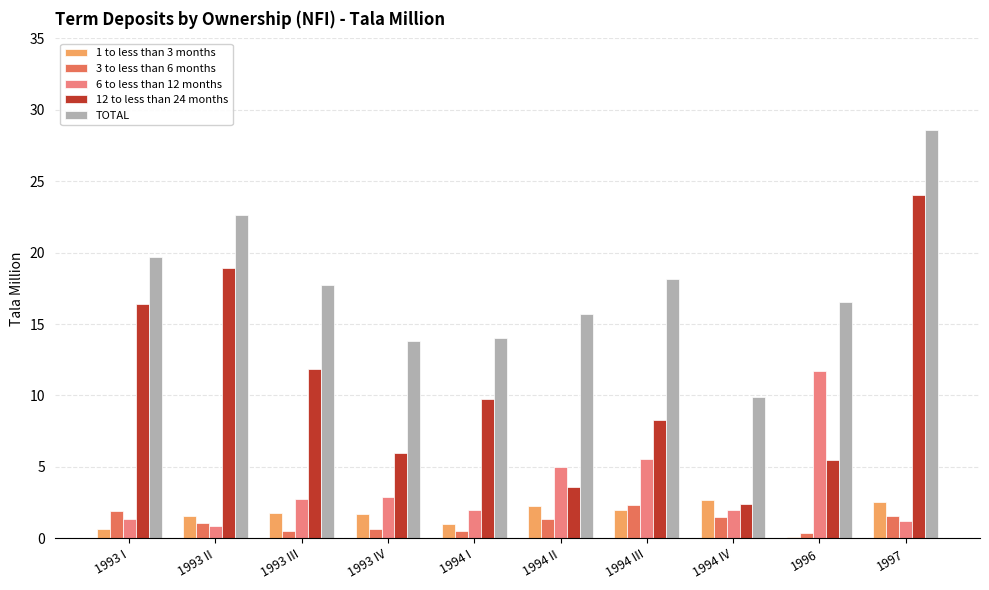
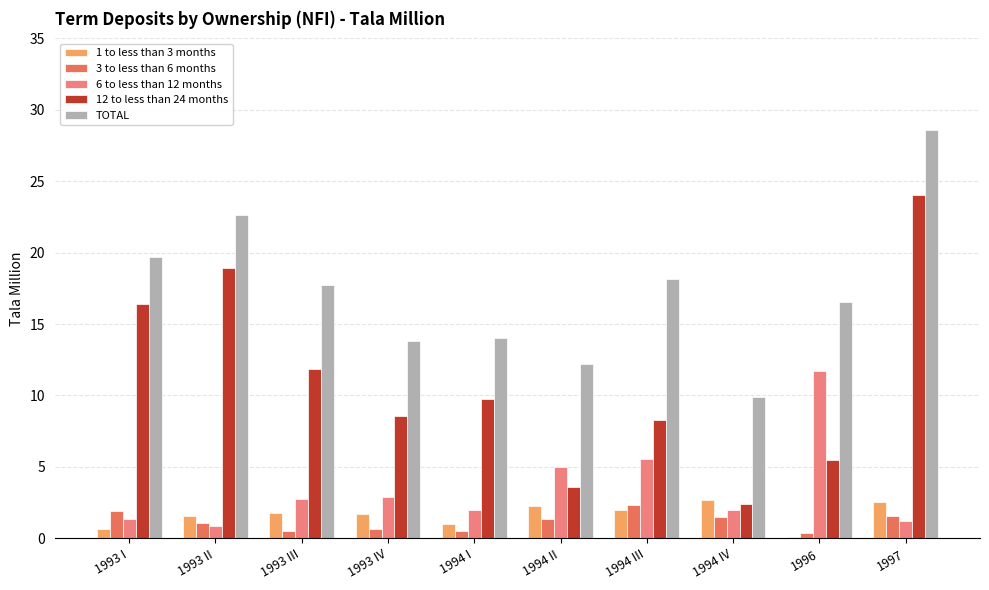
  {
    "12 to less than 24 months": {
      "1993 I": 16.4,
      "1993 II": 18.9,
      "1993 III": 11.8,
-     "1993 IV": 6.0,
+     "1993 IV": 8.6,
      "1994 I": 9.8,
      "1994 II": 3.6,
      "1994 III": 8.3,
      "1994 IV": 2.4,
      "1996": 5.5,
      "1997": 24.0
    },
    "TOTAL": {
      "1993 I": 19.7,
      "1993 II": 22.7,
      "1993 III": 17.7,
      "1993 IV": 13.8,
      "1994 I": 14.0,
-     "1994 II": 15.7,
+     "1994 II": 12.2,
      "1994 III": 18.2,
      "1994 IV": 9.9,
      "1996": 16.6,
      "1997": 28.6
    }
  }
